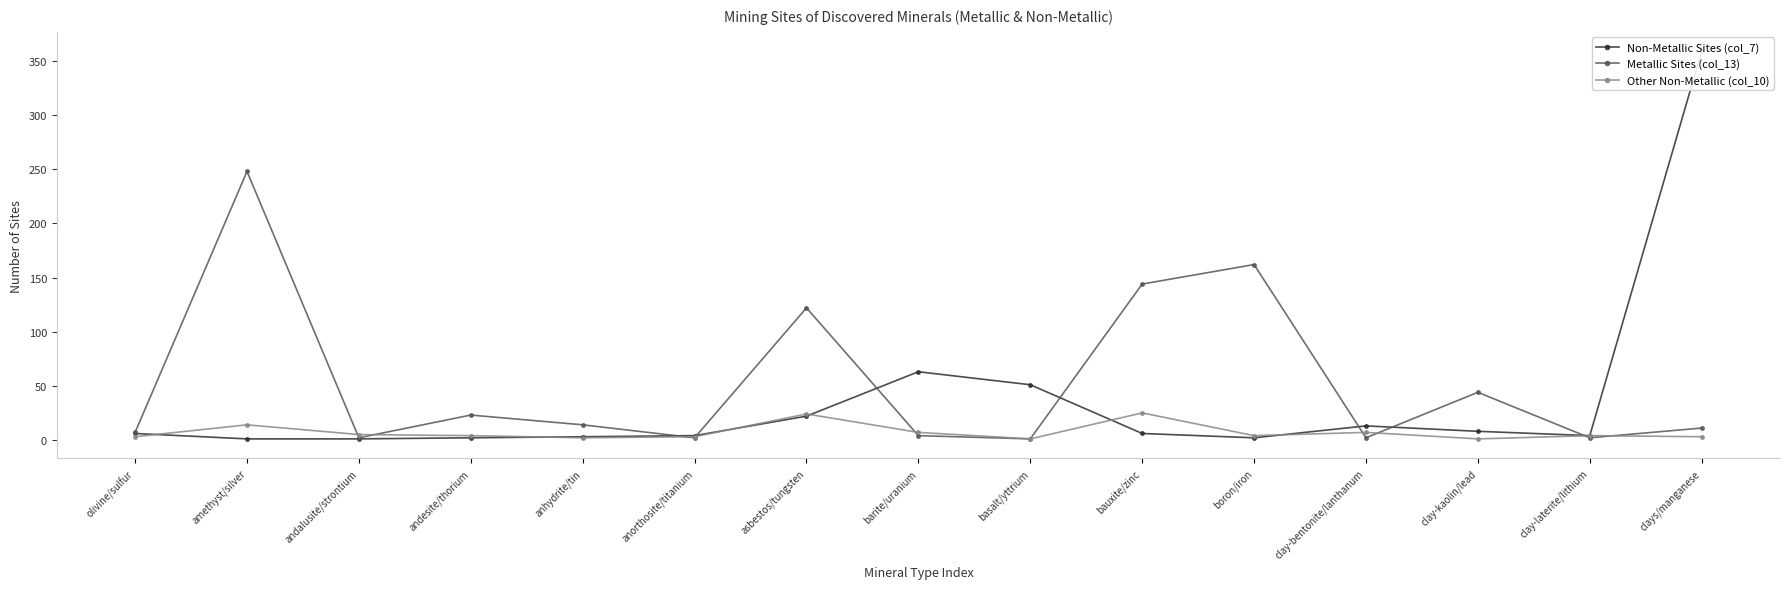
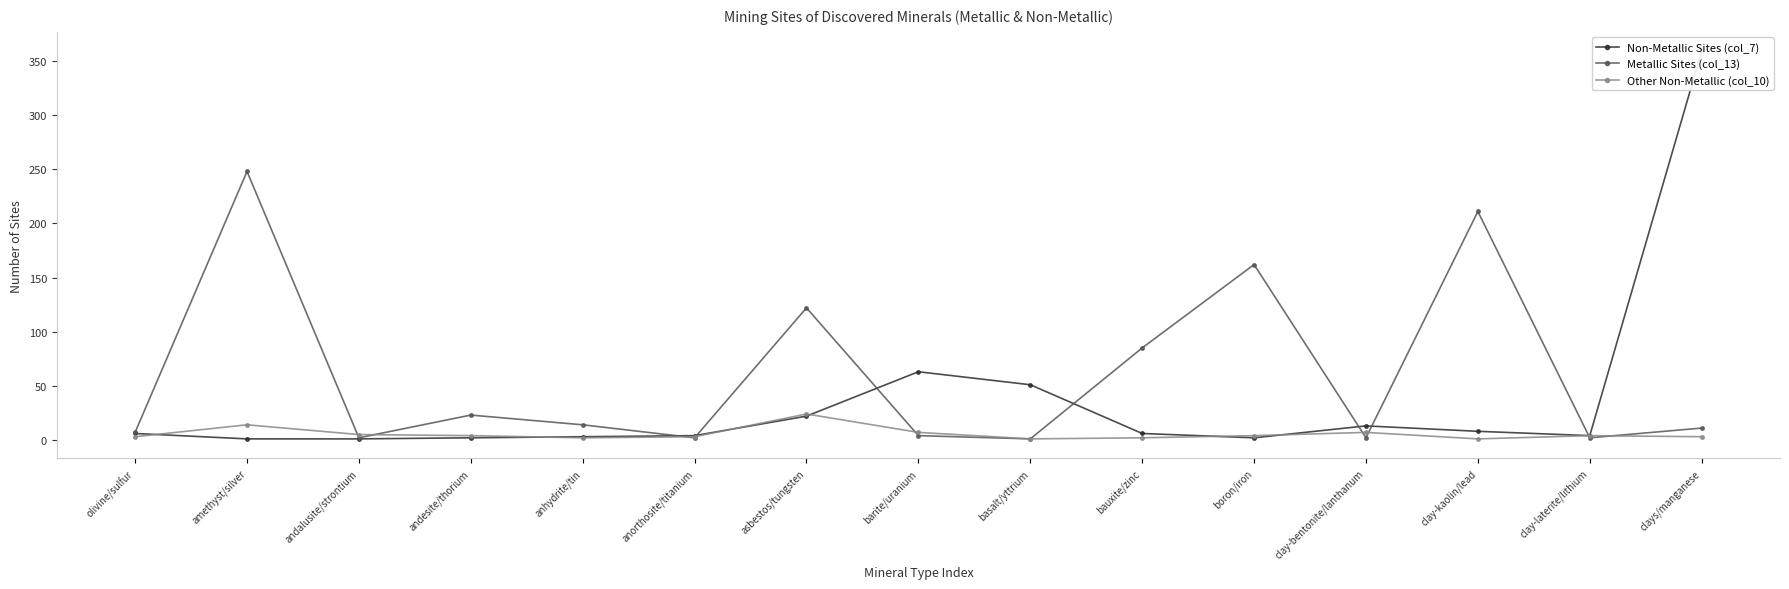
  {
    "Non-Metallic Sites (col_7)": {
      "amethyst/silver": 1,
      "barite/uranium": 63,
      "basalt/yttrium": 51,
      "bauxite/zinc": 6,
      "clay-bentonite/lanthanum": 13,
      "clay-kaolin/lead": 8
    },
    "Metallic Sites (col_13)": {
      "amethyst/silver": 248,
      "andesite/thorium": 23,
      "anhydrite/tin": 14,
      "asbestos/tungsten": 122,
      "barite/uranium": 4,
-     "bauxite/zinc": 144,
+     "bauxite/zinc": 85,
      "boron/iron": 162,
      "clay-bentonite/lanthanum": 2,
-     "clay-kaolin/lead": 44,
+     "clay-kaolin/lead": 211,
      "clays/manganese": 11
    },
    "Other Non-Metallic (col_10)": {
      "olivine/sulfur": 3,
      "amethyst/silver": 14,
      "andalusite/strontium": 5,
      "barite/uranium": 7,
-     "bauxite/zinc": 25,
+     "bauxite/zinc": 2,
      "clay-bentonite/lanthanum": 7,
      "clay-kaolin/lead": 1,
      "clays/manganese": 3
    }
  }
